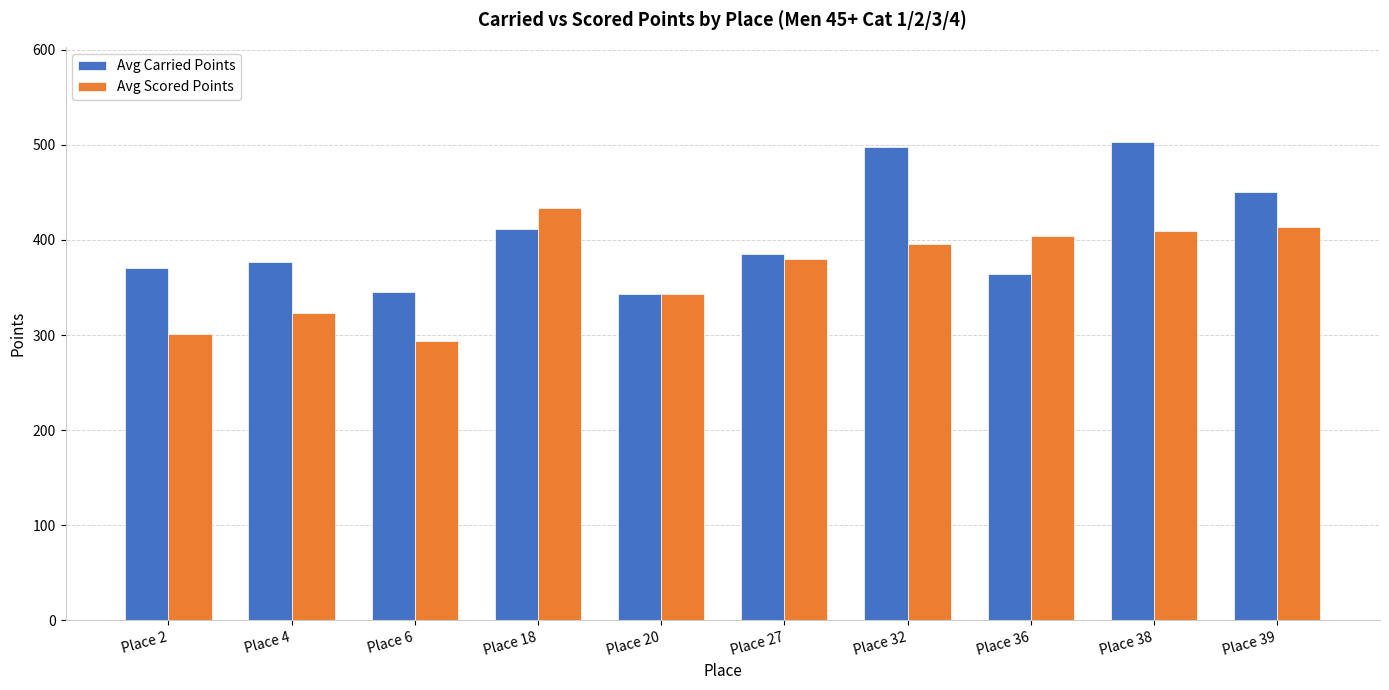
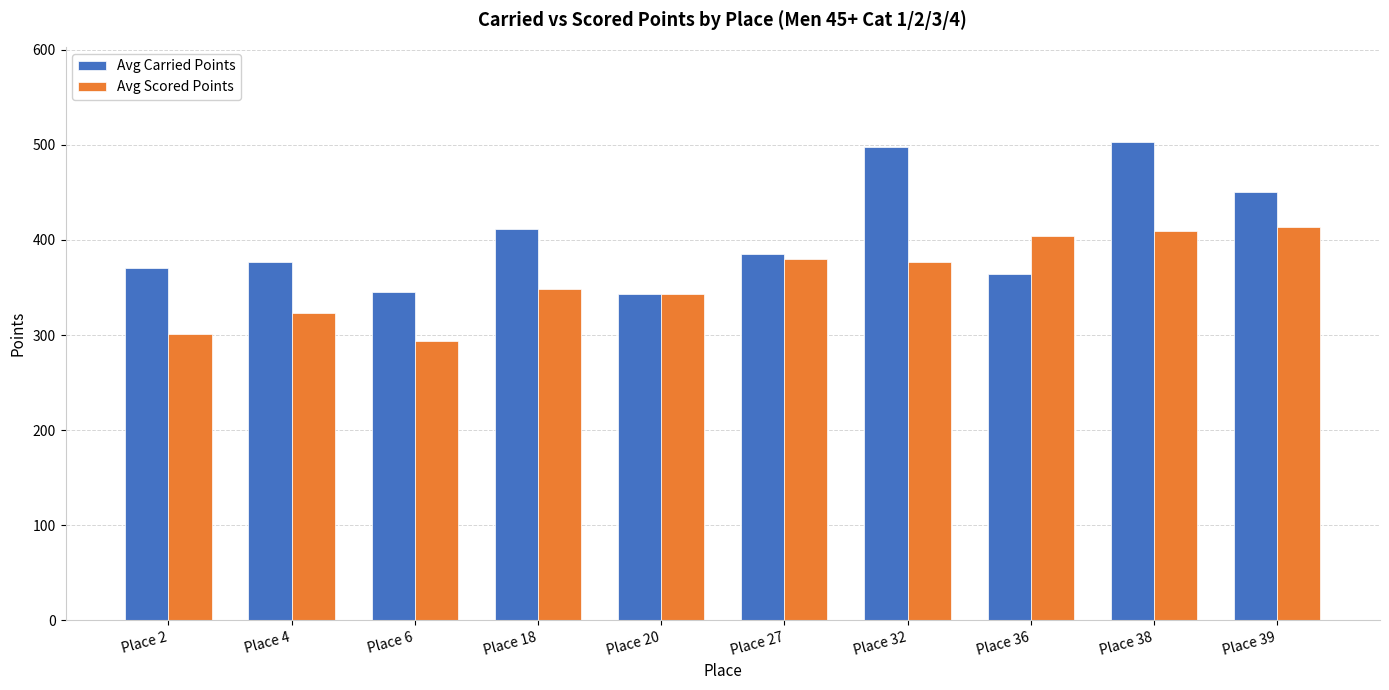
  {
    "Avg Carried Points": {
      "Place 2": 370,
      "Place 4": 380,
      "Place 6": 350,
      "Place 18": 410,
      "Place 20": 340,
      "Place 27": 390,
      "Place 32": 500,
      "Place 36": 360,
      "Place 38": 500,
      "Place 39": 450
    },
    "Avg Scored Points": {
      "Place 2": 300,
      "Place 4": 320,
      "Place 6": 290,
-     "Place 18": 430,
+     "Place 18": 350,
      "Place 20": 340,
      "Place 27": 380,
-     "Place 32": 400,
+     "Place 32": 380,
      "Place 36": 400,
      "Place 38": 410,
      "Place 39": 410
    }
  }
